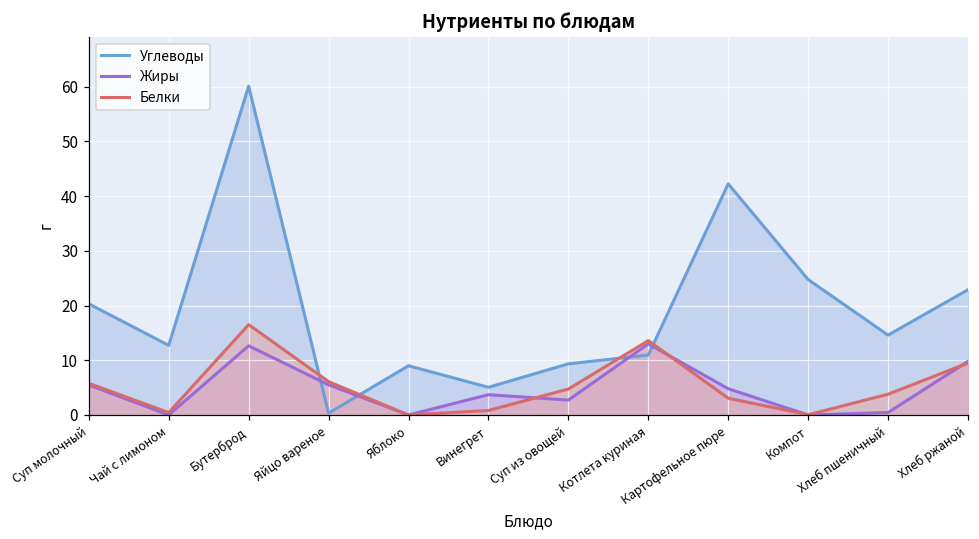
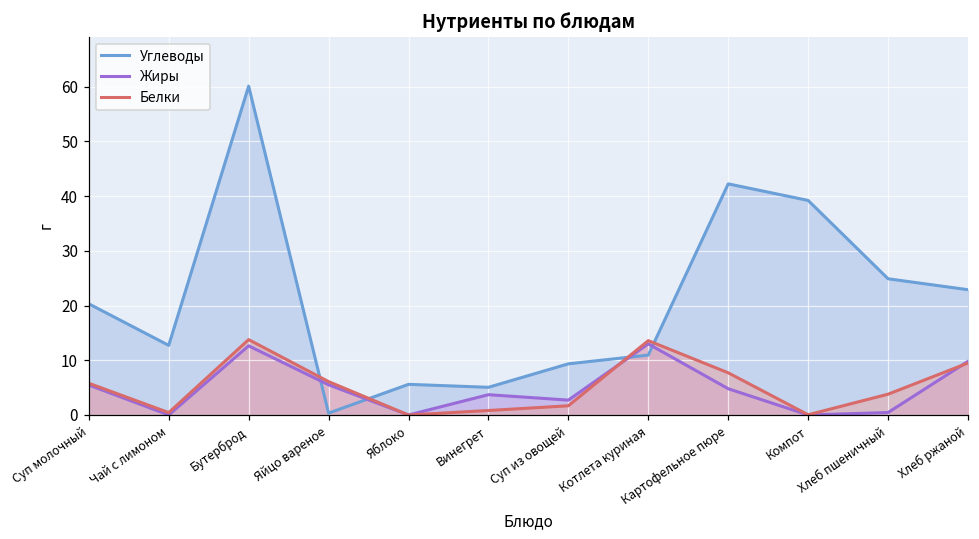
  {
    "Углеводы": {
      "Суп молочный": 20,
      "Чай с лимоном": 13,
      "Бутерброд": 60,
      "Яйцо вареное": 0,
-     "Яблоко": 9,
+     "Яблоко": 6,
      "Винегрет": 5,
      "Суп из овощей": 9,
      "Котлета куриная": 11,
      "Картофельное пюре": 42,
-     "Компот": 25,
-     "Хлеб пшеничный": 15,
+     "Компот": 39,
+     "Хлеб пшеничный": 25,
      "Хлеб ржаной": 23
    },
    "Жиры": {
      "Бутерброд": 13,
      "Яйцо вареное": 6,
      "Винегрет": 4,
      "Суп из овощей": 3,
      "Котлета куриная": 13,
      "Картофельное пюре": 5,
      "Хлеб пшеничный": 0
    },
    "Белки": {
-     "Бутерброд": 17,
+     "Бутерброд": 14,
      "Яйцо вареное": 6,
      "Винегрет": 1,
-     "Суп из овощей": 5,
+     "Суп из овощей": 2,
      "Котлета куриная": 14,
-     "Картофельное пюре": 3,
+     "Картофельное пюре": 8,
      "Хлеб пшеничный": 4
    }
  }
